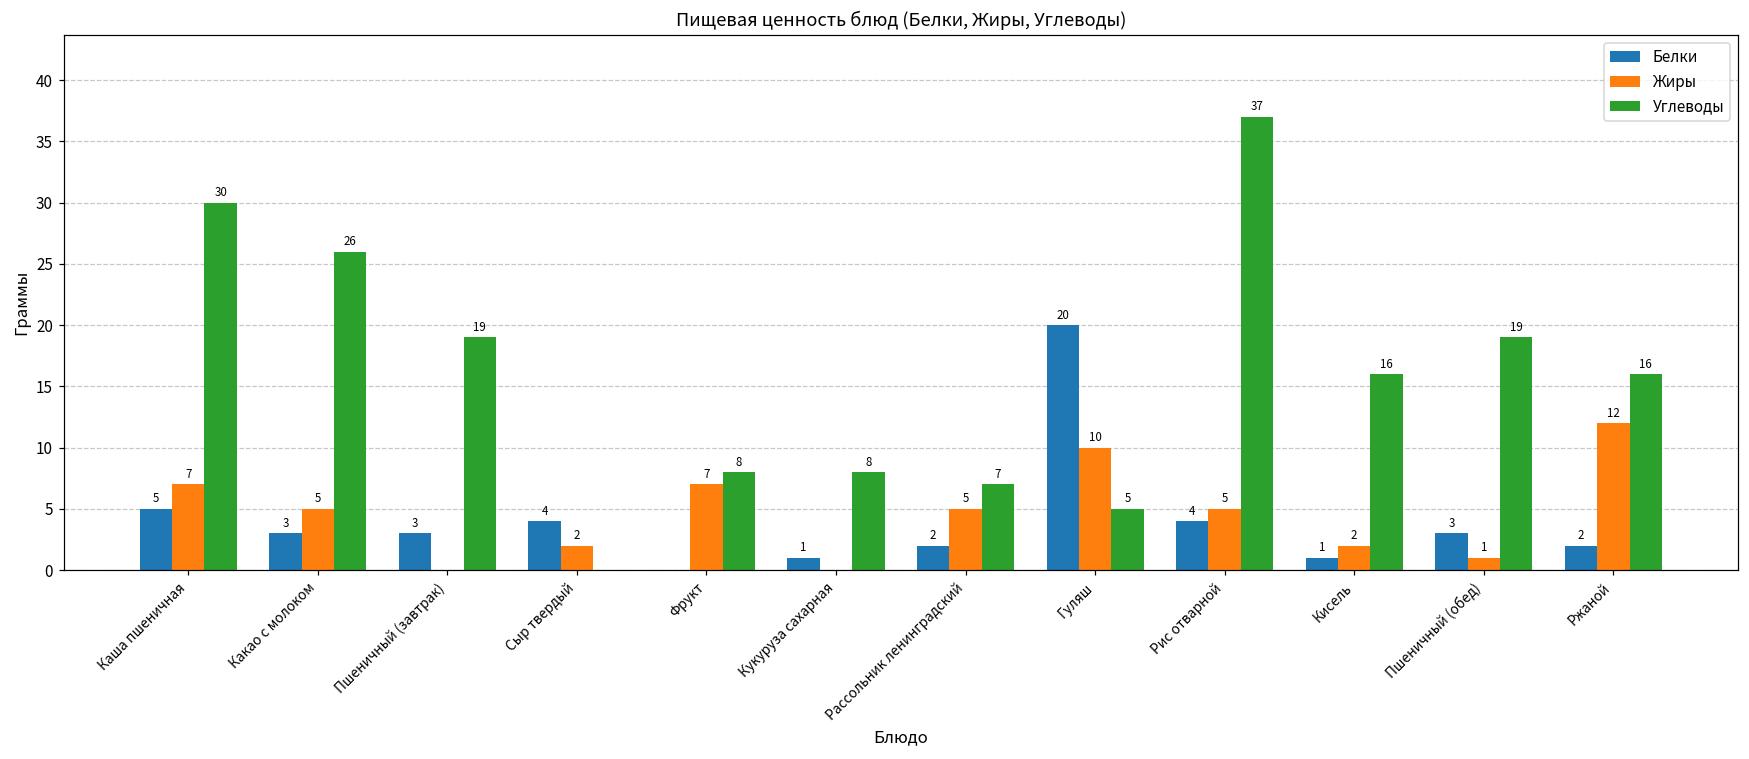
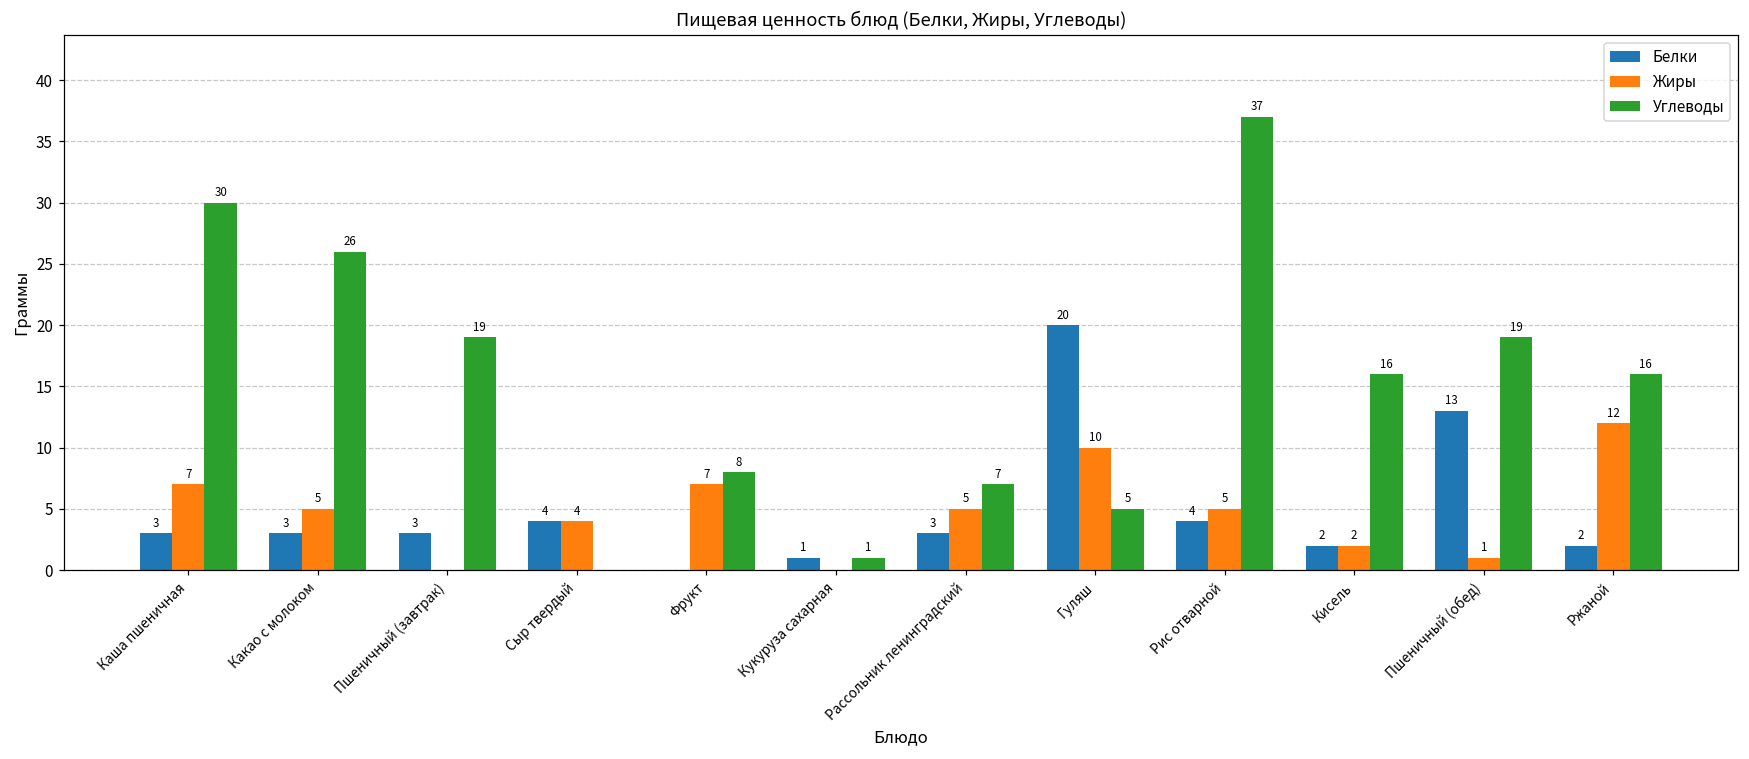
  {
    "Белки": {
-     "Каша пшеничная": 5,
+     "Каша пшеничная": 3,
      "Какао с молоком": 3,
      "Пшеничный (завтрак)": 3,
      "Сыр твердый": 4,
      "Кукуруза сахарная": 1,
-     "Рассольник ленинградский": 2,
+     "Рассольник ленинградский": 3,
      "Гуляш": 20,
      "Рис отварной": 4,
-     "Кисель": 1,
-     "Пшеничный (обед)": 3,
+     "Кисель": 2,
+     "Пшеничный (обед)": 13,
      "Ржаной": 2
    },
    "Жиры": {
      "Каша пшеничная": 7,
      "Какао с молоком": 5,
-     "Сыр твердый": 2,
+     "Сыр твердый": 4,
      "Фрукт": 7,
      "Рассольник ленинградский": 5,
      "Гуляш": 10,
      "Рис отварной": 5,
      "Кисель": 2,
      "Пшеничный (обед)": 1,
      "Ржаной": 12
    },
    "Углеводы": {
      "Каша пшеничная": 30,
      "Какао с молоком": 26,
      "Пшеничный (завтрак)": 19,
      "Фрукт": 8,
-     "Кукуруза сахарная": 8,
+     "Кукуруза сахарная": 1,
      "Рассольник ленинградский": 7,
      "Гуляш": 5,
      "Рис отварной": 37,
      "Кисель": 16,
      "Пшеничный (обед)": 19,
      "Ржаной": 16
    }
  }
